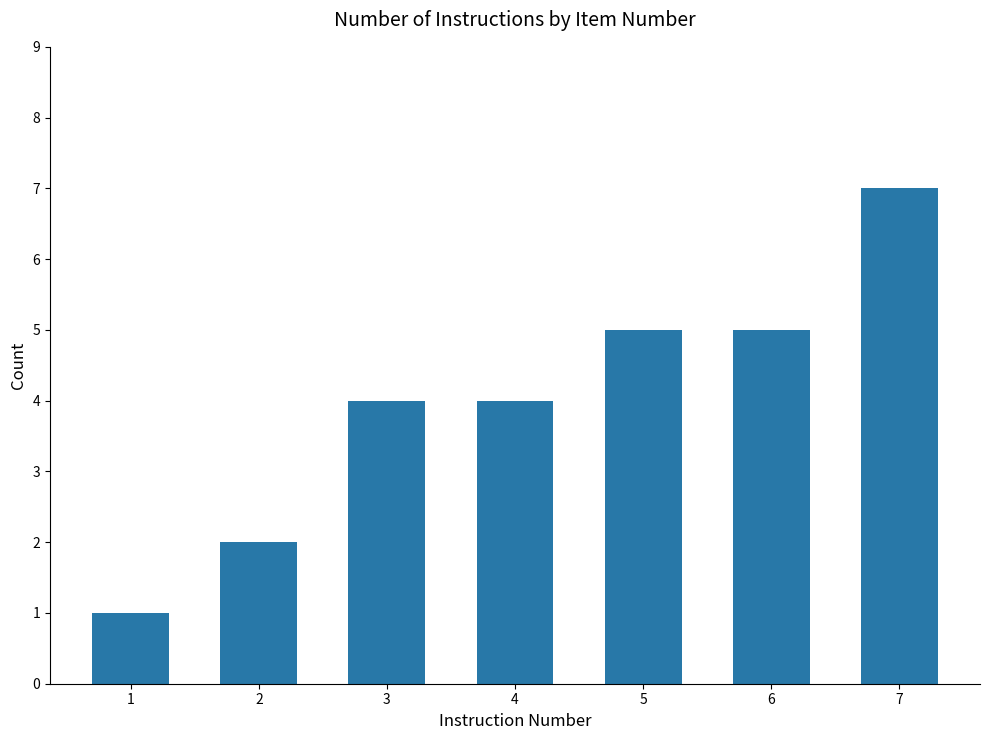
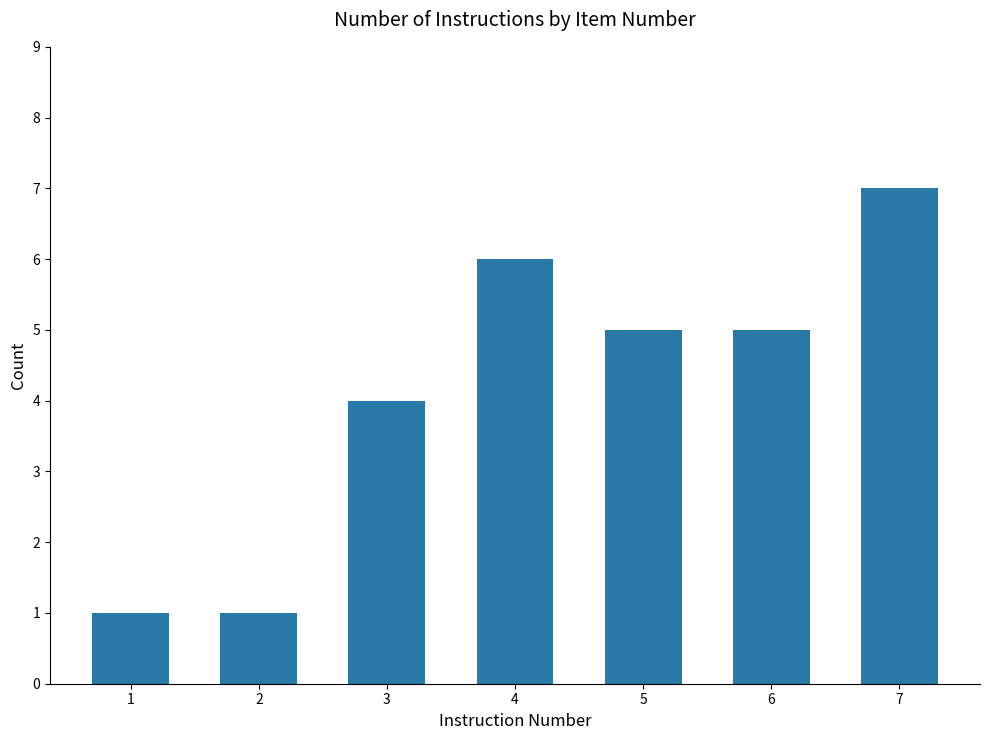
  {
    "1": 1,
-   "2": 2,
+   "2": 1,
    "3": 4,
-   "4": 4,
+   "4": 6,
    "5": 5,
    "6": 5,
    "7": 7
  }
